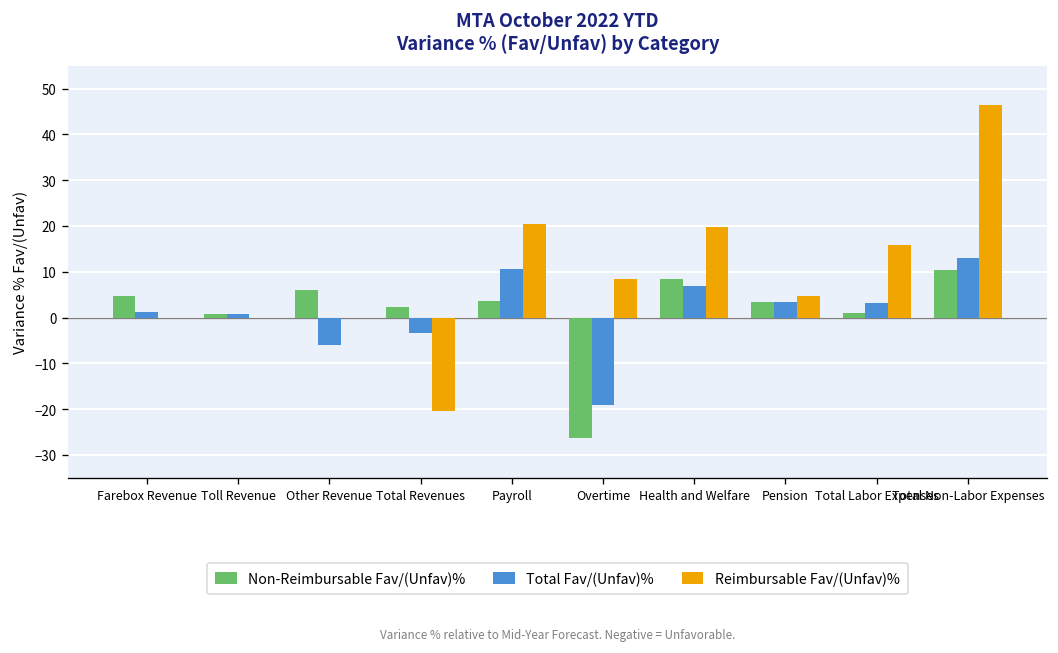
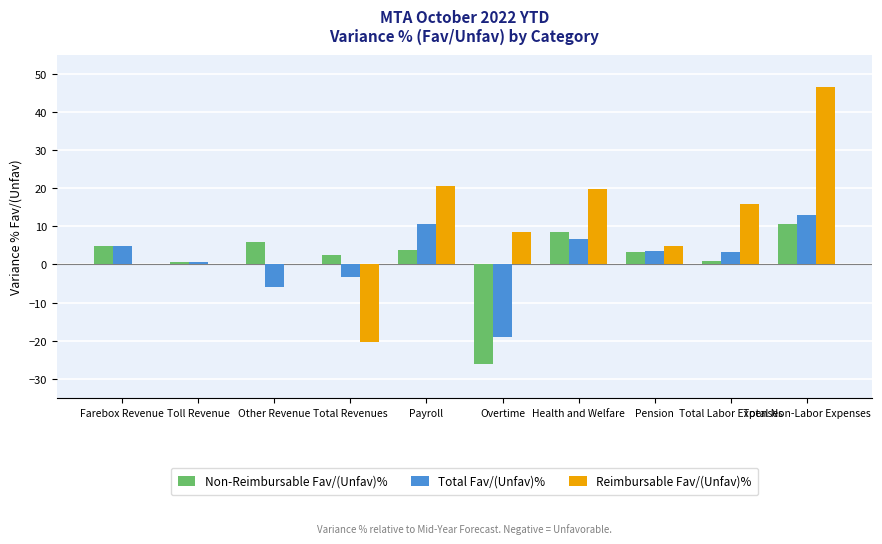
  {
    "Total Fav/(Unfav)%": {
-     "Farebox Revenue": 1,
+     "Farebox Revenue": 5,
      "Toll Revenue": 1,
      "Other Revenue": -6,
      "Total Revenues": -3,
      "Payroll": 11,
      "Overtime": -19,
      "Health and Welfare": 7,
      "Pension": 4
    }
  }
